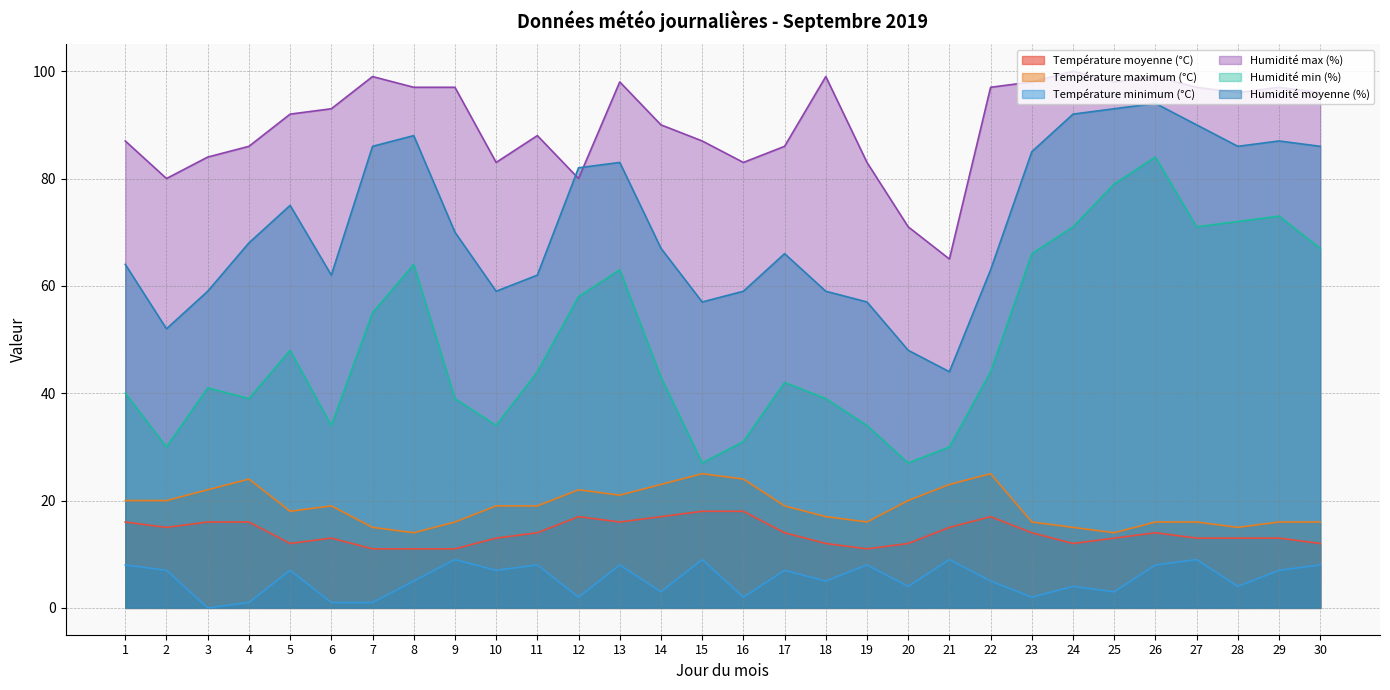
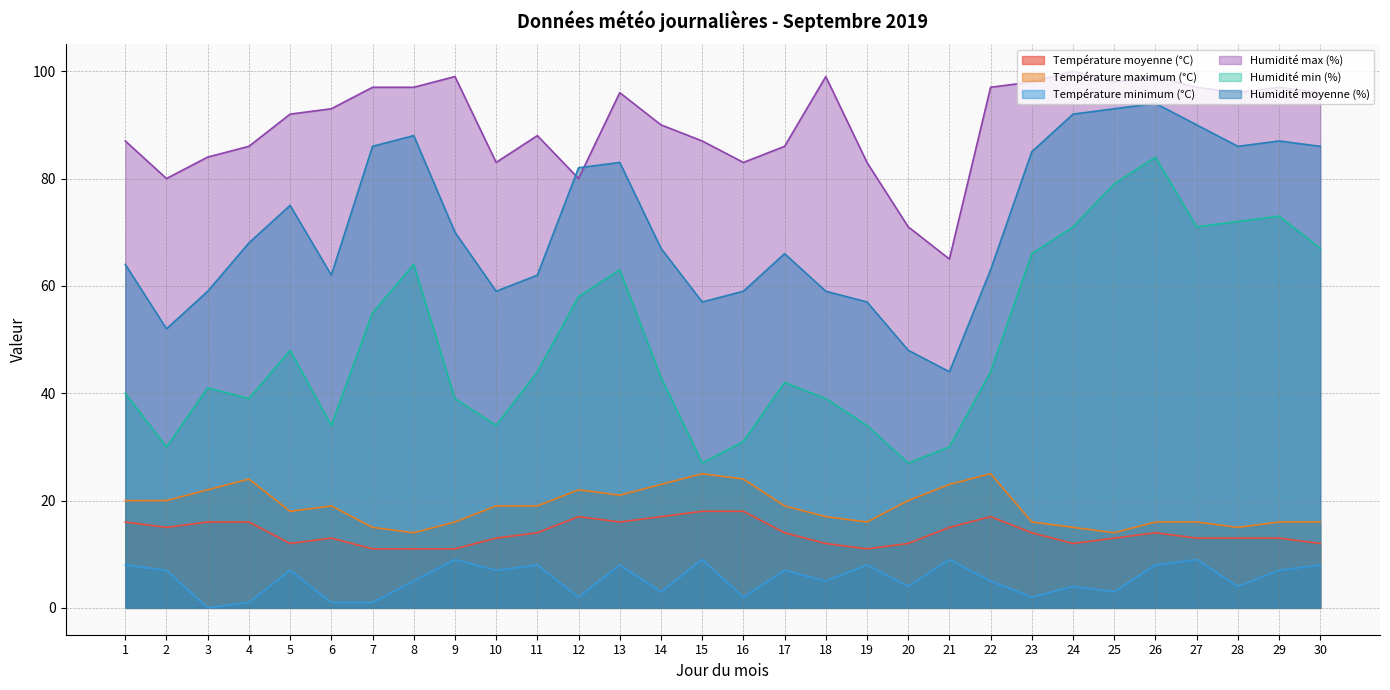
  {
    "Humidité max (%)": {
      "1": 87,
      "2": 80,
      "3": 84,
      "4": 86,
      "5": 92,
      "6": 93,
-     "7": 99,
+     "7": 97,
      "8": 97,
-     "9": 97,
+     "9": 99,
      "10": 83,
      "11": 88,
      "12": 80,
-     "13": 98,
+     "13": 96,
      "14": 90,
      "15": 87,
      "16": 83,
      "17": 86,
      "18": 99,
      "19": 83,
      "20": 71,
      "21": 65,
      "22": 97
    }
  }
